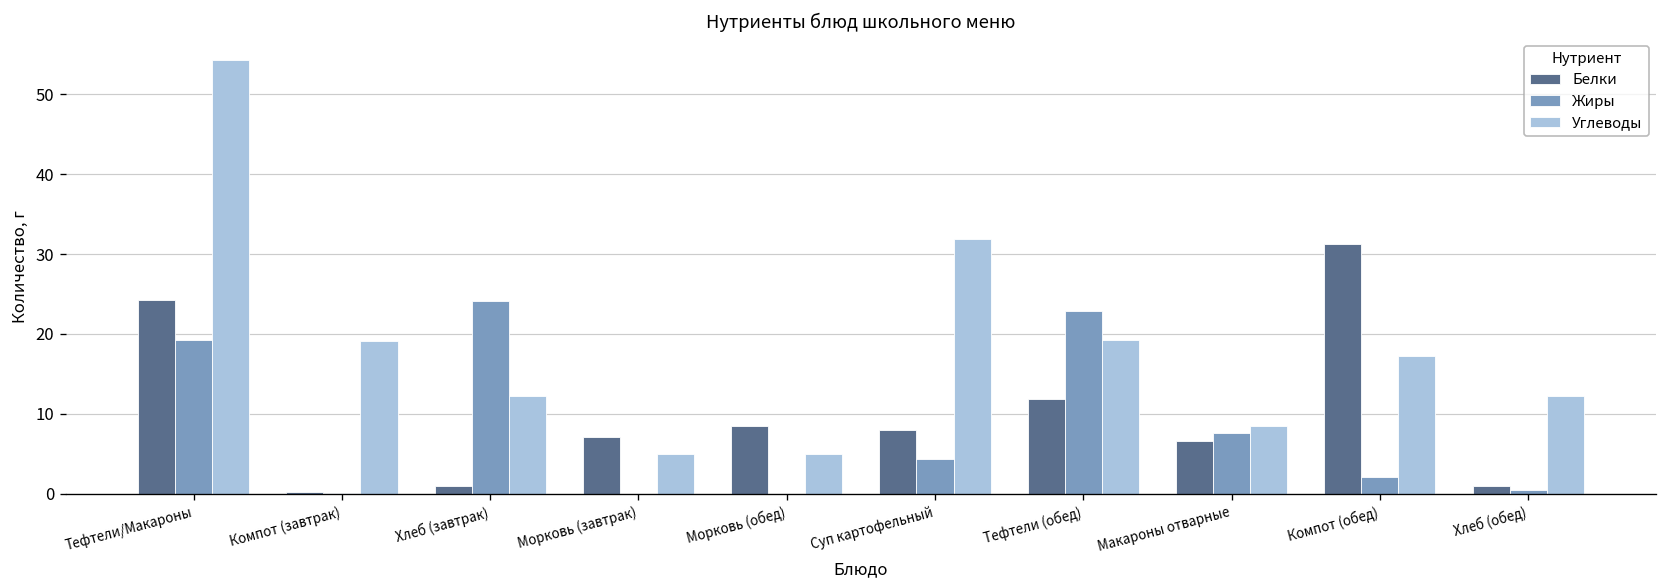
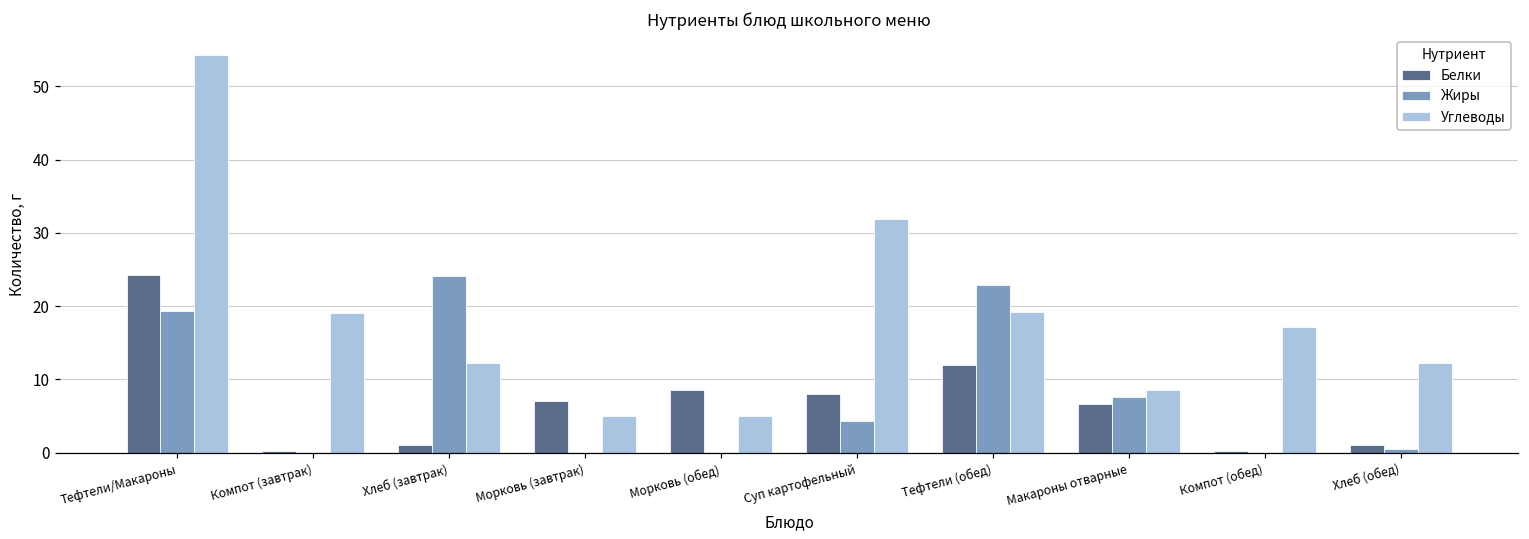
  {
    "Белки": {
      "Тефтели/Макароны": 24,
      "Хлеб (завтрак)": 1,
      "Морковь (завтрак)": 7,
      "Морковь (обед)": 9,
      "Суп картофельный": 8,
      "Тефтели (обед)": 12,
      "Макароны отварные": 7,
-     "Компот (обед)": 31,
+     "Компот (обед)": 0,
      "Хлеб (обед)": 1
    },
    "Жиры": {
      "Тефтели/Макароны": 19,
      "Хлеб (завтрак)": 24,
      "Суп картофельный": 4,
      "Тефтели (обед)": 23,
      "Макароны отварные": 8,
-     "Компот (обед)": 2,
+     "Компот (обед)": 0,
      "Хлеб (обед)": 0
    },
    "Углеводы": {
      "Тефтели/Макароны": 54,
      "Компот (завтрак)": 19,
      "Хлеб (завтрак)": 12,
      "Морковь (завтрак)": 5,
      "Морковь (обед)": 5,
      "Суп картофельный": 32,
      "Тефтели (обед)": 19,
      "Макароны отварные": 9,
      "Компот (обед)": 17,
      "Хлеб (обед)": 12
    }
  }
